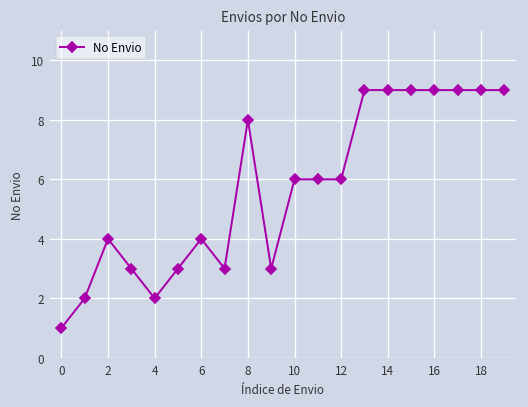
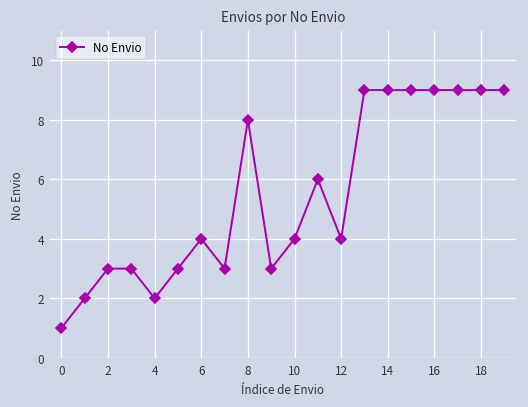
  {
    "0": 1,
-   "2": 4,
+   "2": 3,
    "4": 2,
    "6": 4,
    "8": 8,
-   "10": 6,
-   "12": 6,
+   "10": 4,
+   "12": 4,
    "14": 9,
    "16": 9,
    "18": 9
  }
